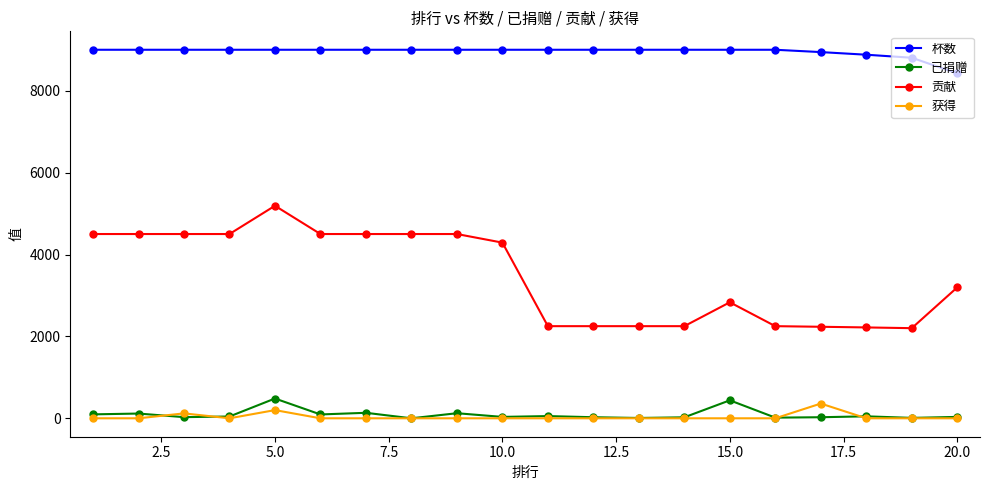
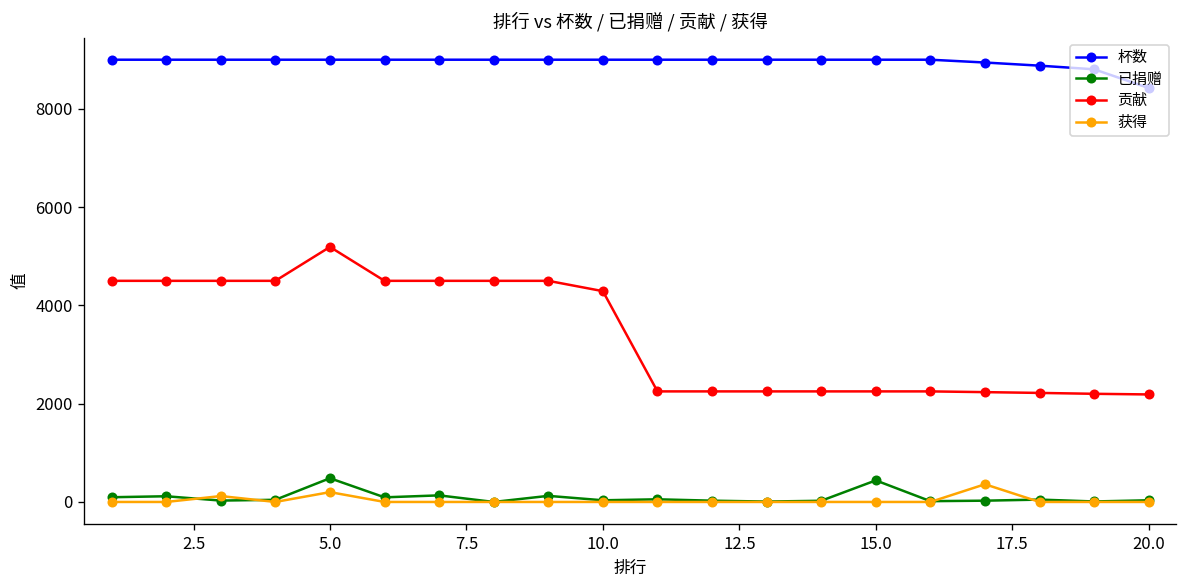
  {
    "杯数": {
      "5.0": 9000,
      "10.0": 9000,
      "15.0": 9000
    },
    "已捐赠": {
      "5.0": 500,
      "15.0": 400
    },
    "贡献": {
      "5.0": 5200,
      "10.0": 4300,
-     "15.0": 2800,
-     "20.0": 3200
+     "15.0": 2300,
+     "20.0": 2200
    },
    "获得": {
      "5.0": 200,
      "15.0": 0
    }
  }
